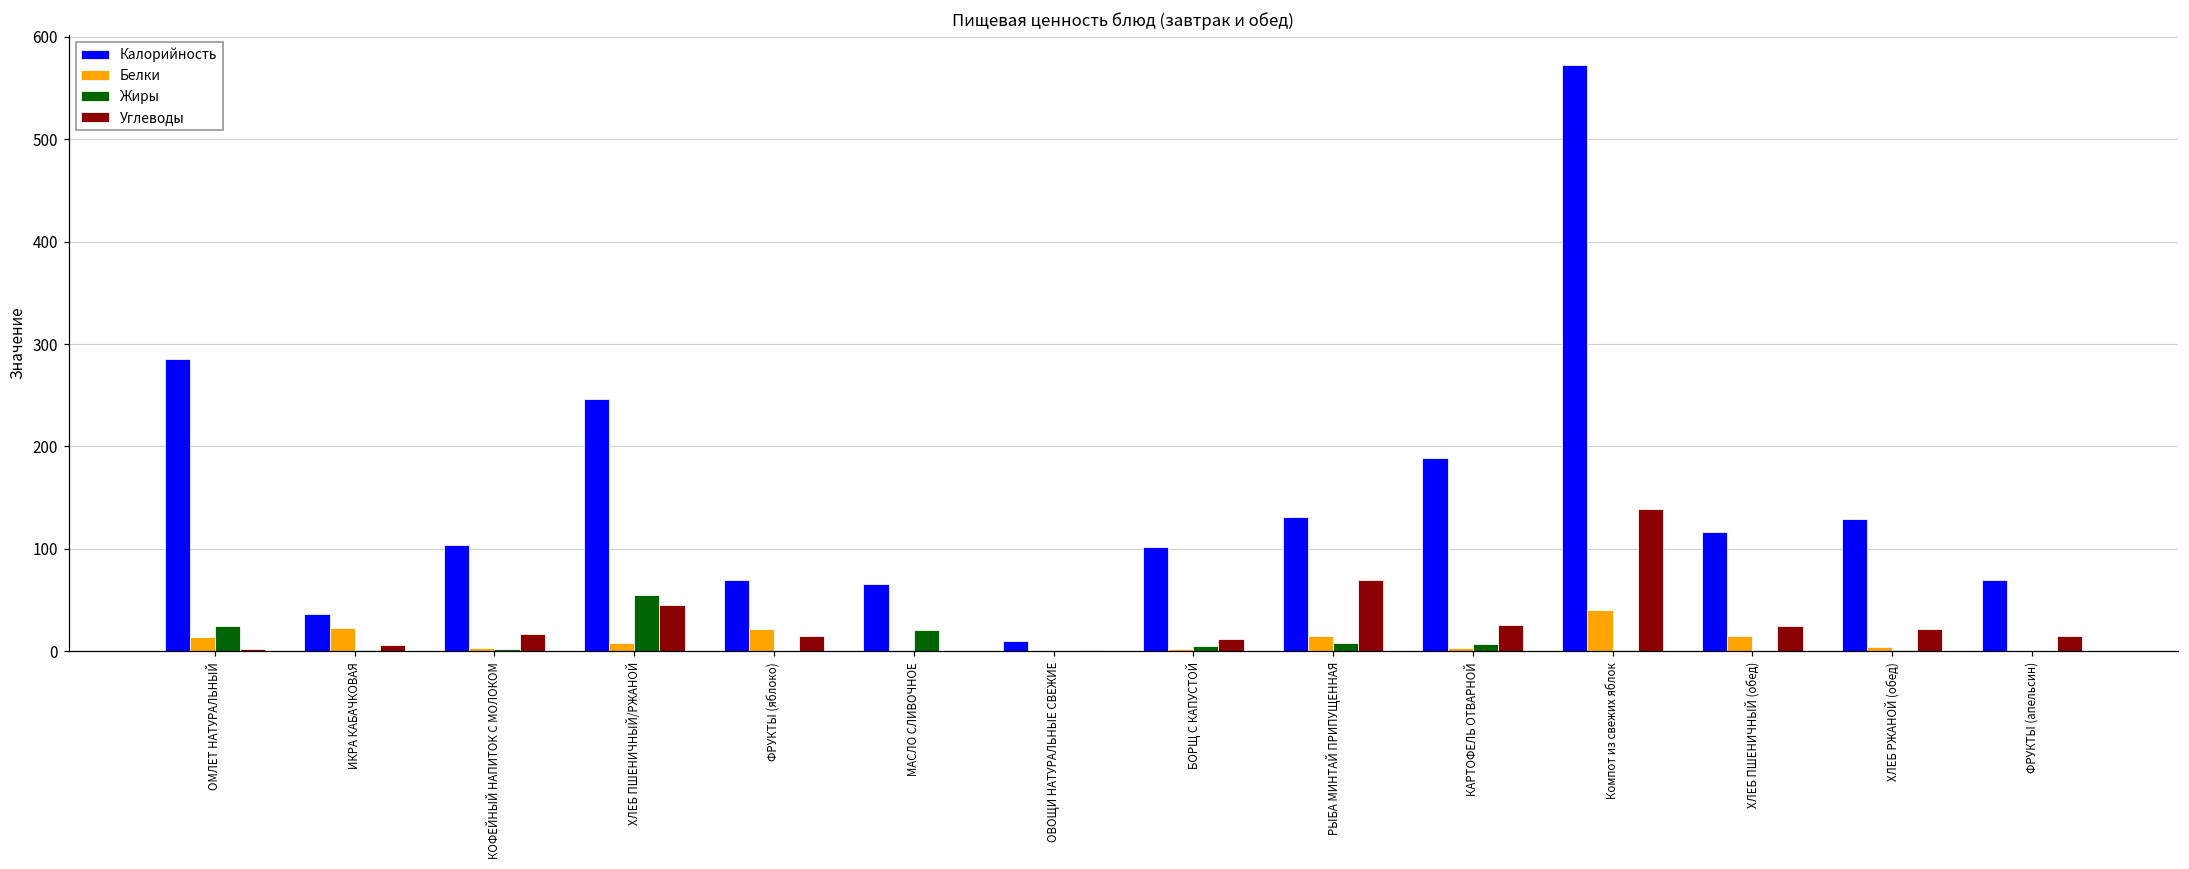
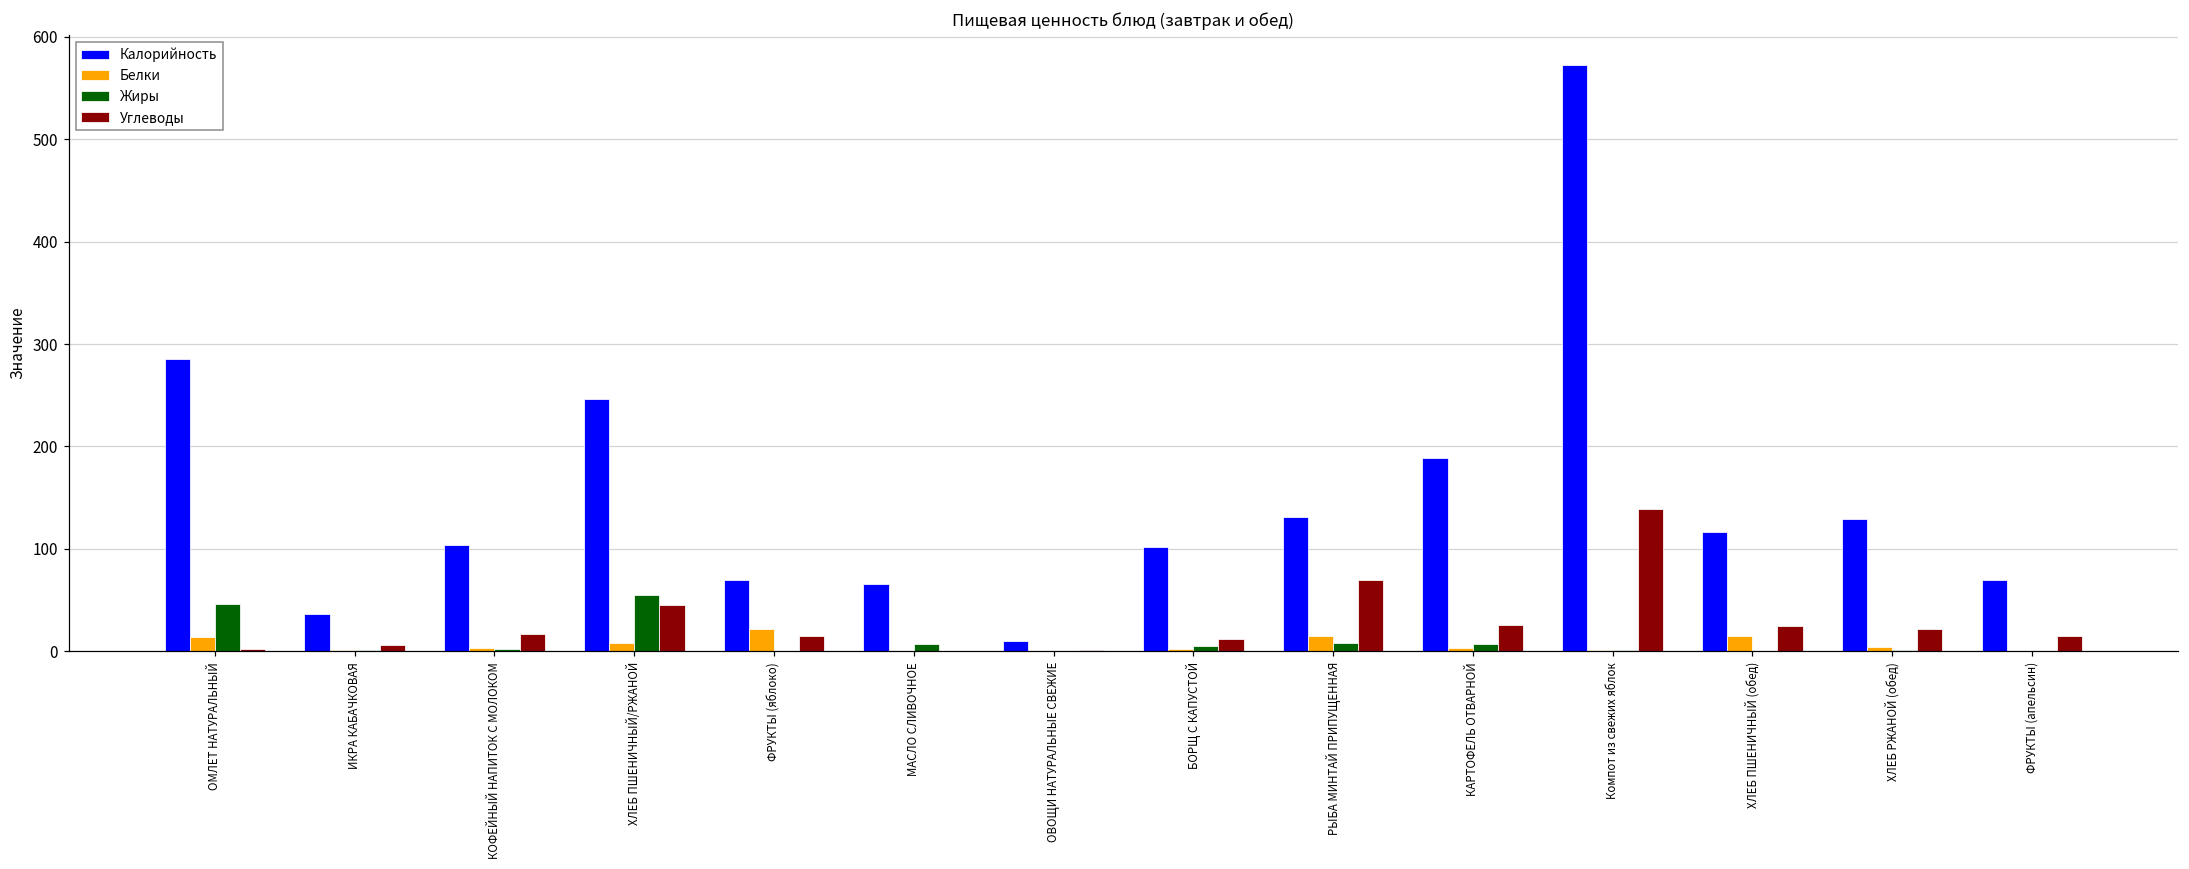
  {
    "Калорийность": {
      "ОМЛЕТ НАТУРАЛЬНЫЙ": 290,
      "ИКРА КАБАЧКОВАЯ": 40,
      "КОФЕЙНЫЙ НАПИТОК С МОЛОКОМ": 100,
      "ХЛЕБ ПШЕНИЧНЫЙ/РЖАНОЙ": 250,
      "ФРУКТЫ (яблоко)": 70,
      "МАСЛО СЛИВОЧНОЕ": 70,
      "ОВОЩИ НАТУРАЛЬНЫЕ СВЕЖИЕ": 10,
      "БОРЩ С КАПУСТОЙ": 100,
      "РЫБА МИНТАЙ ПРИПУЩЕННАЯ": 130,
      "КАРТОФЕЛЬ ОТВАРНОЙ": 190,
      "Компот из свежих яблок": 570,
      "ХЛЕБ ПШЕНИЧНЫЙ (обед)": 120,
      "ХЛЕБ РЖАНОЙ (обед)": 130,
      "ФРУКТЫ (апельсин)": 70
    },
    "Белки": {
      "ОМЛЕТ НАТУРАЛЬНЫЙ": 10,
-     "ИКРА КАБАЧКОВАЯ": 20,
+     "ИКРА КАБАЧКОВАЯ": 0,
      "КОФЕЙНЫЙ НАПИТОК С МОЛОКОМ": 0,
      "ХЛЕБ ПШЕНИЧНЫЙ/РЖАНОЙ": 10,
      "ФРУКТЫ (яблоко)": 20,
      "РЫБА МИНТАЙ ПРИПУЩЕННАЯ": 20,
      "КАРТОФЕЛЬ ОТВАРНОЙ": 0,
-     "Компот из свежих яблок": 40,
+     "Компот из свежих яблок": 0,
      "ХЛЕБ ПШЕНИЧНЫЙ (обед)": 20,
      "ХЛЕБ РЖАНОЙ (обед)": 0
    },
    "Жиры": {
-     "ОМЛЕТ НАТУРАЛЬНЫЙ": 20,
+     "ОМЛЕТ НАТУРАЛЬНЫЙ": 50,
      "ХЛЕБ ПШЕНИЧНЫЙ/РЖАНОЙ": 50,
-     "МАСЛО СЛИВОЧНОЕ": 20,
+     "МАСЛО СЛИВОЧНОЕ": 10,
      "БОРЩ С КАПУСТОЙ": 10,
      "РЫБА МИНТАЙ ПРИПУЩЕННАЯ": 10,
      "КАРТОФЕЛЬ ОТВАРНОЙ": 10
    },
    "Углеводы": {
      "ИКРА КАБАЧКОВАЯ": 10,
      "КОФЕЙНЫЙ НАПИТОК С МОЛОКОМ": 20,
      "ХЛЕБ ПШЕНИЧНЫЙ/РЖАНОЙ": 50,
      "ФРУКТЫ (яблоко)": 10,
      "БОРЩ С КАПУСТОЙ": 10,
      "РЫБА МИНТАЙ ПРИПУЩЕННАЯ": 70,
      "КАРТОФЕЛЬ ОТВАРНОЙ": 30,
      "Компот из свежих яблок": 140,
      "ХЛЕБ ПШЕНИЧНЫЙ (обед)": 20,
      "ХЛЕБ РЖАНОЙ (обед)": 20,
      "ФРУКТЫ (апельсин)": 10
    }
  }
